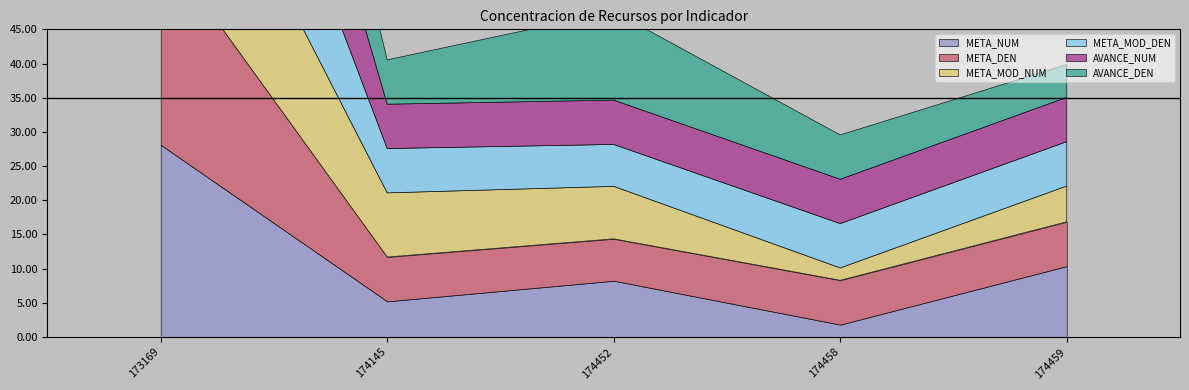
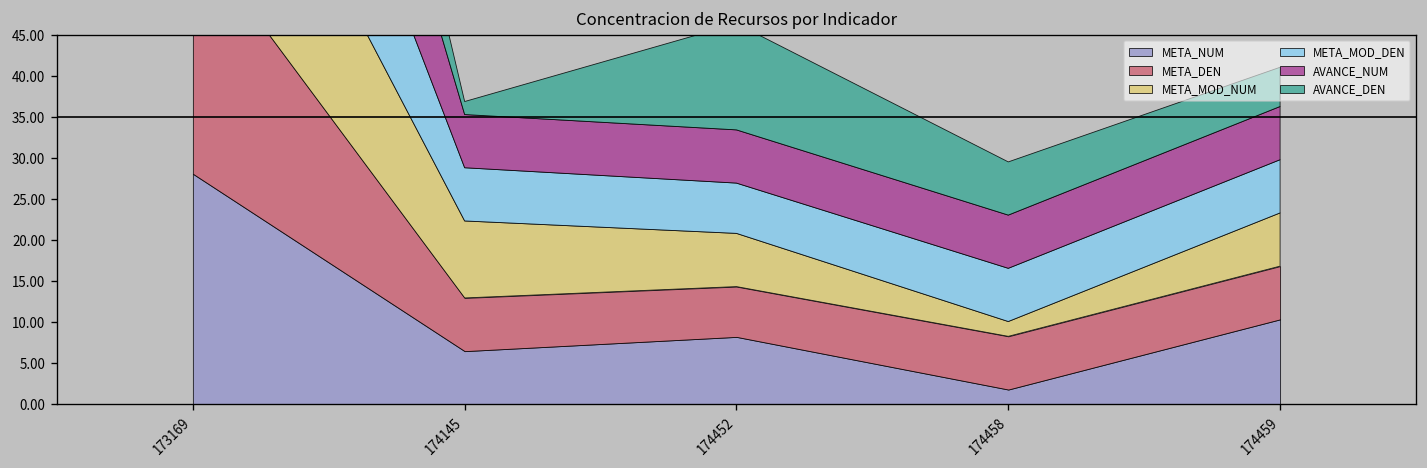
  {
    "META_NUM": {
      "173169": 28,
-     "174145": 5,
+     "174145": 6,
      "174452": 8,
      "174458": 2,
      "174459": 10
    },
    "META_MOD_NUM": {
      "174145": 9,
-     "174452": 8,
+     "174452": 6,
      "174458": 2,
-     "174459": 5
+     "174459": 6
    },
    "META_MOD_DEN": {
      "174145": 6,
      "174452": 6,
      "174458": 6,
      "174459": 6
    },
    "AVANCE_DEN": {
-     "174145": 6,
+     "174145": 2,
      "174458": 6
    }
  }
